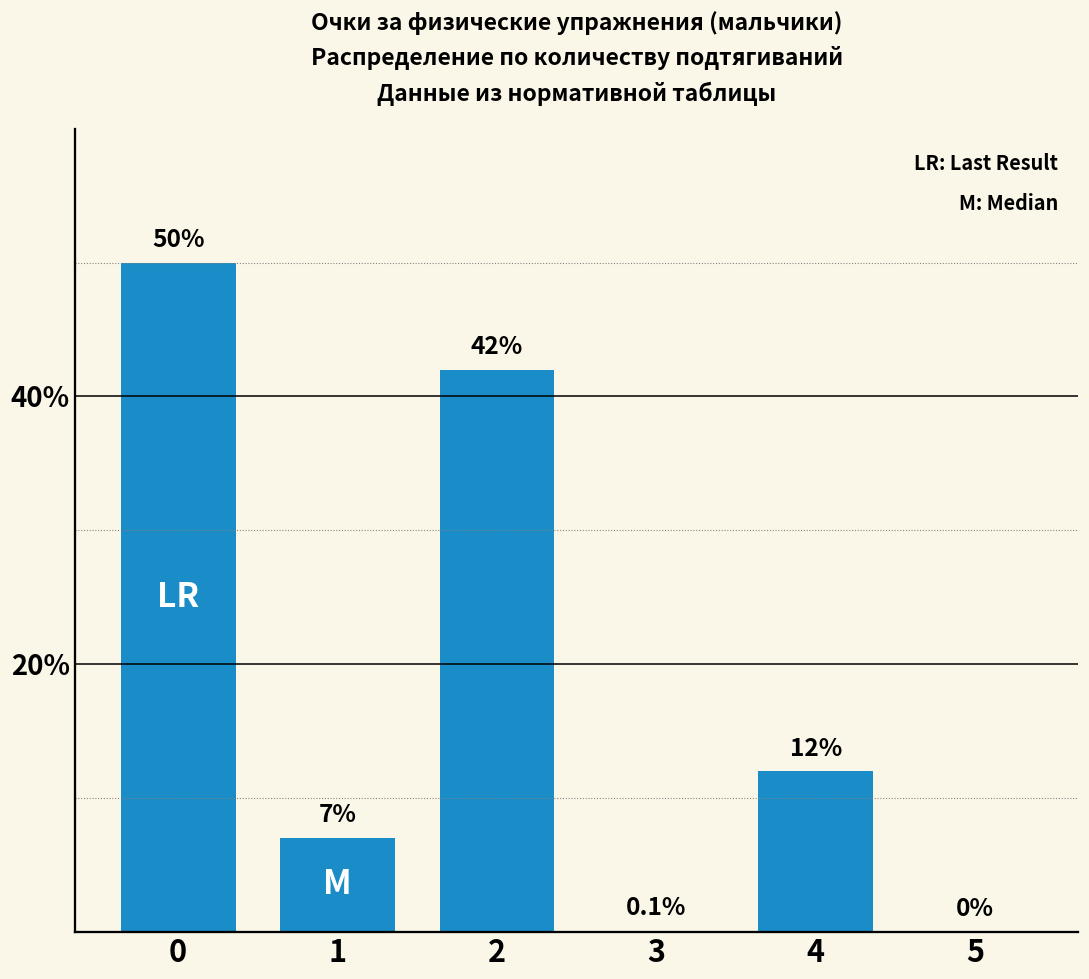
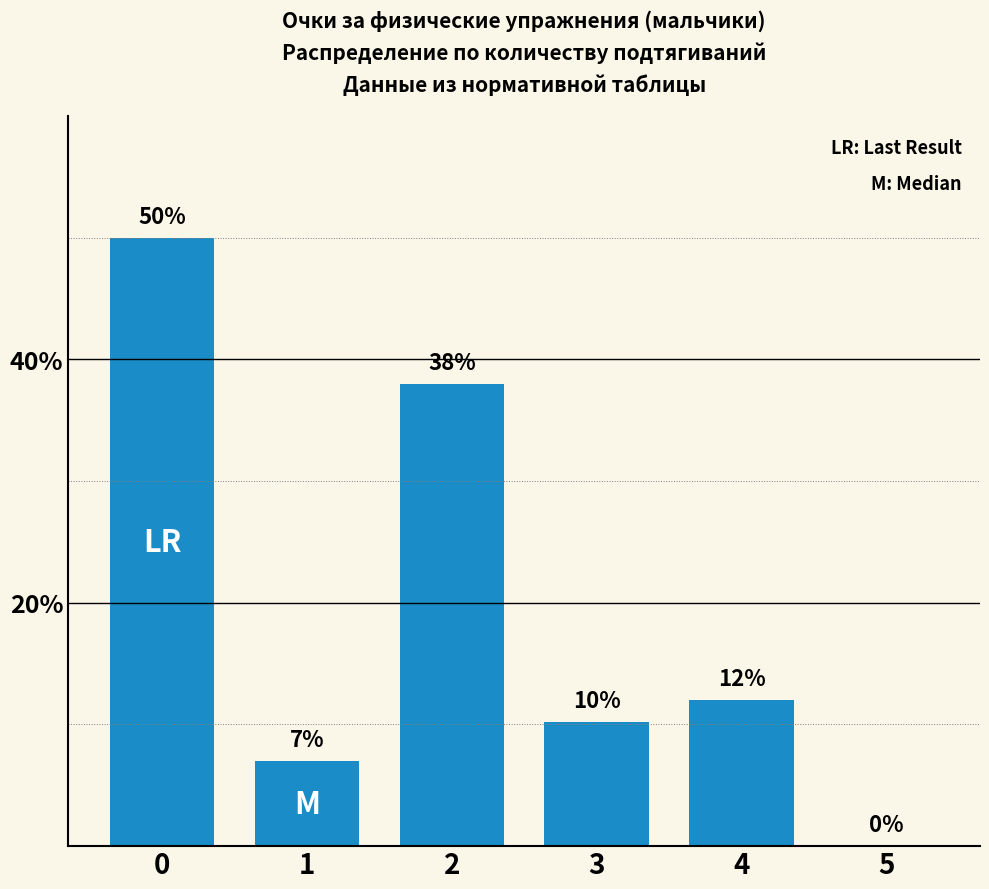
  {
    "0": "50%",
    "1": "7%",
-   "2": "42%",
-   "3": "0.1%",
+   "2": "38%",
+   "3": "10%",
    "4": "12%",
    "5": "0%"
  }
